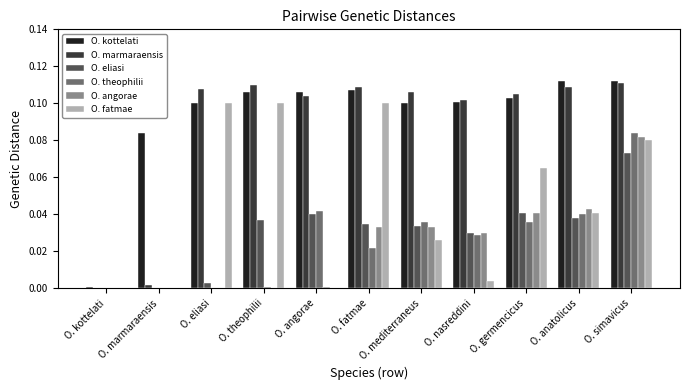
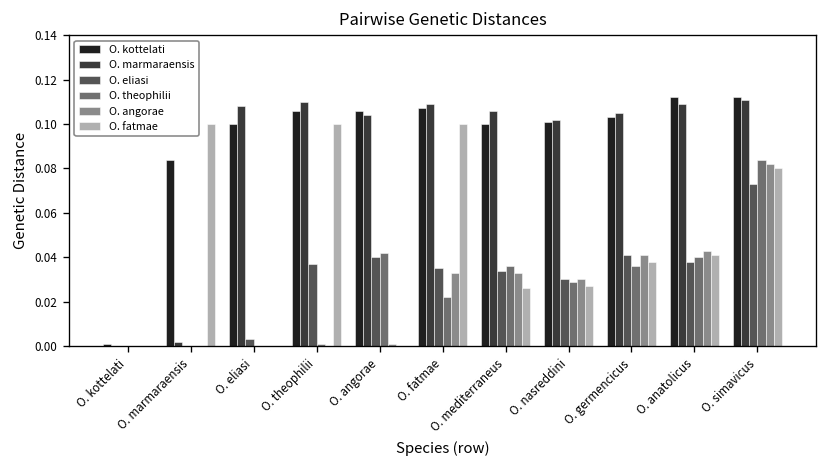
  {
    "O. fatmae": {
      "O. kottelati": 0.000,
-     "O. marmaraensis": 0.0,
-     "O. eliasi": 0.1,
+     "O. marmaraensis": 0.1,
+     "O. eliasi": 0.0,
      "O. theophilii": 0.100,
      "O. angorae": 0.000,
      "O. fatmae": 0.100,
      "O. mediterraneus": 0.026,
-     "O. nasreddini": 0.004,
-     "O. germencicus": 0.065,
+     "O. nasreddini": 0.027,
+     "O. germencicus": 0.038,
      "O. anatolicus": 0.041,
      "O. simavicus": 0.080
    }
  }
